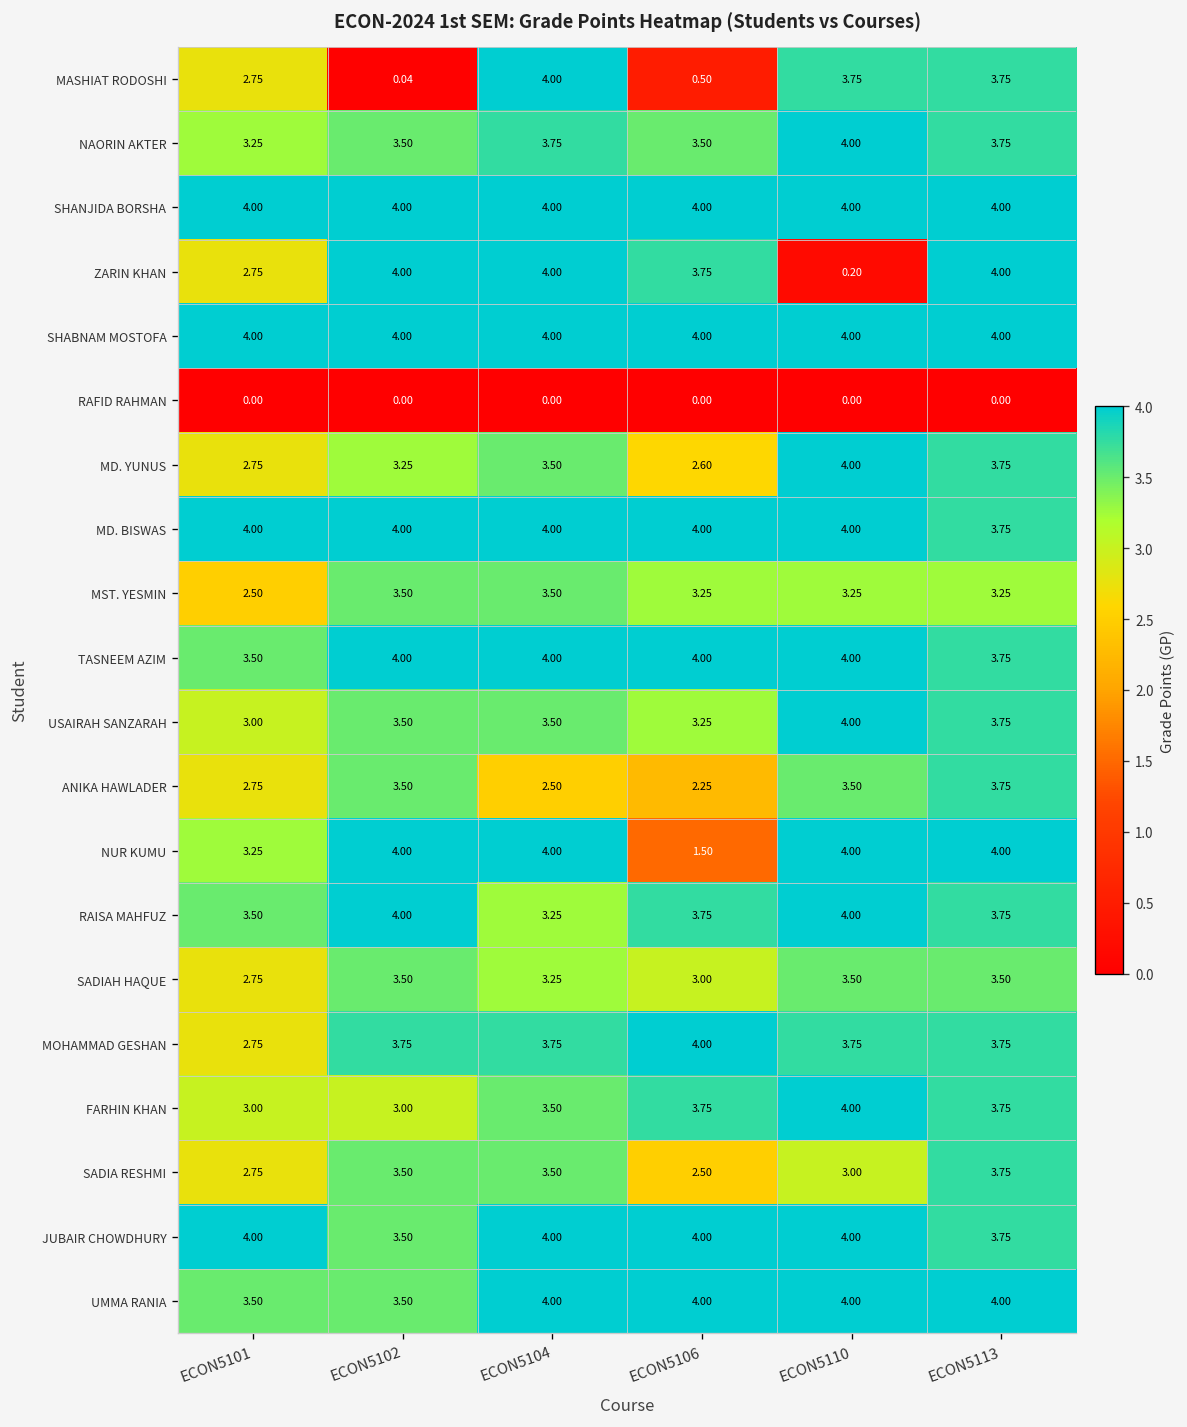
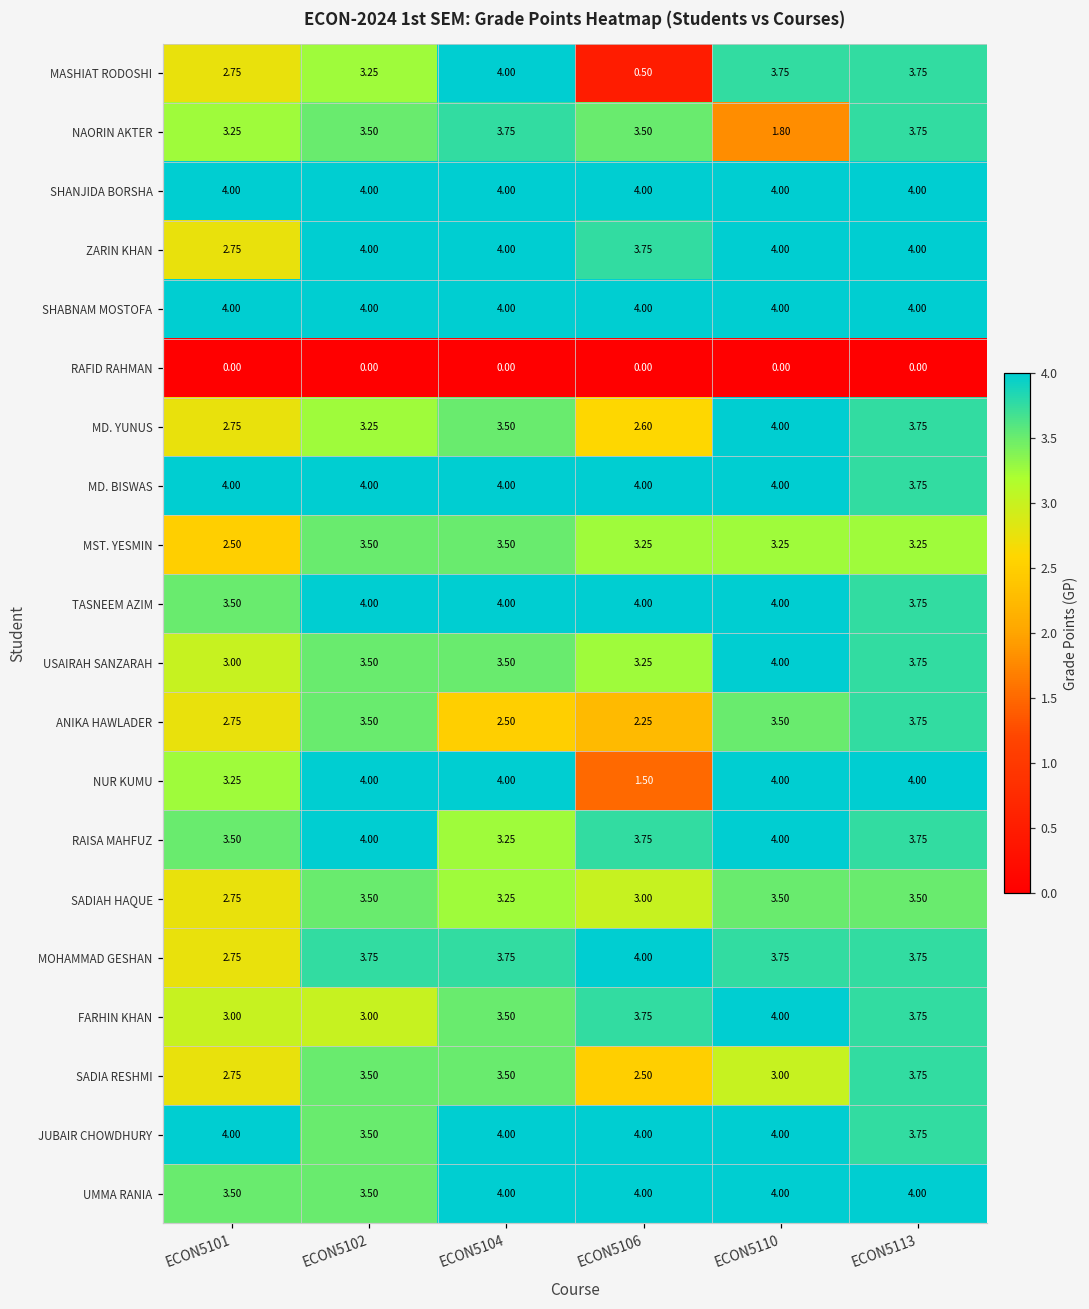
  {
    "MASHIAT RODOSHI": {
      "ECON5101": 2.75,
-     "ECON5102": 0.04,
+     "ECON5102": 3.25,
      "ECON5104": 4.00,
      "ECON5106": 0.50,
      "ECON5110": 3.75,
      "ECON5113": 3.75
    },
    "NAORIN AKTER": {
      "ECON5101": 3.25,
      "ECON5102": 3.50,
      "ECON5104": 3.75,
      "ECON5106": 3.50,
-     "ECON5110": 4.00,
+     "ECON5110": 1.80,
      "ECON5113": 3.75
    },
    "SHANJIDA BORSHA": {
      "ECON5101": 4.00,
      "ECON5102": 4.00,
      "ECON5104": 4.00,
      "ECON5106": 4.00,
      "ECON5110": 4.00,
      "ECON5113": 4.00
    },
    "ZARIN KHAN": {
      "ECON5101": 2.75,
      "ECON5102": 4.00,
      "ECON5104": 4.00,
      "ECON5106": 3.75,
-     "ECON5110": 0.20,
+     "ECON5110": 4.00,
      "ECON5113": 4.00
    },
    "SHABNAM MOSTOFA": {
      "ECON5101": 4.00,
      "ECON5102": 4.00,
      "ECON5104": 4.00,
      "ECON5106": 4.00,
      "ECON5110": 4.00,
      "ECON5113": 4.00
    },
    "RAFID RAHMAN": {
      "ECON5101": 0.00,
      "ECON5102": 0.00,
      "ECON5104": 0.00,
      "ECON5106": 0.00,
      "ECON5110": 0.00,
      "ECON5113": 0.00
    },
    "MD. YUNUS": {
      "ECON5101": 2.75,
      "ECON5102": 3.25,
      "ECON5104": 3.50,
      "ECON5106": 2.60,
      "ECON5110": 4.00,
      "ECON5113": 3.75
    },
    "MD. BISWAS": {
      "ECON5101": 4.00,
      "ECON5102": 4.00,
      "ECON5104": 4.00,
      "ECON5106": 4.00,
      "ECON5110": 4.00,
      "ECON5113": 3.75
    },
    "MST. YESMIN": {
      "ECON5101": 2.50,
      "ECON5102": 3.50,
      "ECON5104": 3.50,
      "ECON5106": 3.25,
      "ECON5110": 3.25,
      "ECON5113": 3.25
    },
    "TASNEEM AZIM": {
      "ECON5101": 3.50,
      "ECON5102": 4.00,
      "ECON5104": 4.00,
      "ECON5106": 4.00,
      "ECON5110": 4.00,
      "ECON5113": 3.75
    },
    "USAIRAH SANZARAH": {
      "ECON5101": 3.00,
      "ECON5102": 3.50,
      "ECON5104": 3.50,
      "ECON5106": 3.25,
      "ECON5110": 4.00,
      "ECON5113": 3.75
    },
    "ANIKA HAWLADER": {
      "ECON5101": 2.75,
      "ECON5102": 3.50,
      "ECON5104": 2.50,
      "ECON5106": 2.25,
      "ECON5110": 3.50,
      "ECON5113": 3.75
    },
    "NUR KUMU": {
      "ECON5101": 3.25,
      "ECON5102": 4.00,
      "ECON5104": 4.00,
      "ECON5106": 1.50,
      "ECON5110": 4.00,
      "ECON5113": 4.00
    },
    "RAISA MAHFUZ": {
      "ECON5101": 3.50,
      "ECON5102": 4.00,
      "ECON5104": 3.25,
      "ECON5106": 3.75,
      "ECON5110": 4.00,
      "ECON5113": 3.75
    },
    "SADIAH HAQUE": {
      "ECON5101": 2.75,
      "ECON5102": 3.50,
      "ECON5104": 3.25,
      "ECON5106": 3.00,
      "ECON5110": 3.50,
      "ECON5113": 3.50
    },
    "MOHAMMAD GESHAN": {
      "ECON5101": 2.75,
      "ECON5102": 3.75,
      "ECON5104": 3.75,
      "ECON5106": 4.00,
      "ECON5110": 3.75,
      "ECON5113": 3.75
    },
    "FARHIN KHAN": {
      "ECON5101": 3.00,
      "ECON5102": 3.00,
      "ECON5104": 3.50,
      "ECON5106": 3.75,
      "ECON5110": 4.00,
      "ECON5113": 3.75
    },
    "SADIA RESHMI": {
      "ECON5101": 2.75,
      "ECON5102": 3.50,
      "ECON5104": 3.50,
      "ECON5106": 2.50,
      "ECON5110": 3.00,
      "ECON5113": 3.75
    },
    "JUBAIR CHOWDHURY": {
      "ECON5101": 4.00,
      "ECON5102": 3.50,
      "ECON5104": 4.00,
      "ECON5106": 4.00,
      "ECON5110": 4.00,
      "ECON5113": 3.75
    },
    "UMMA RANIA": {
      "ECON5101": 3.50,
      "ECON5102": 3.50,
      "ECON5104": 4.00,
      "ECON5106": 4.00,
      "ECON5110": 4.00,
      "ECON5113": 4.00
    }
  }
